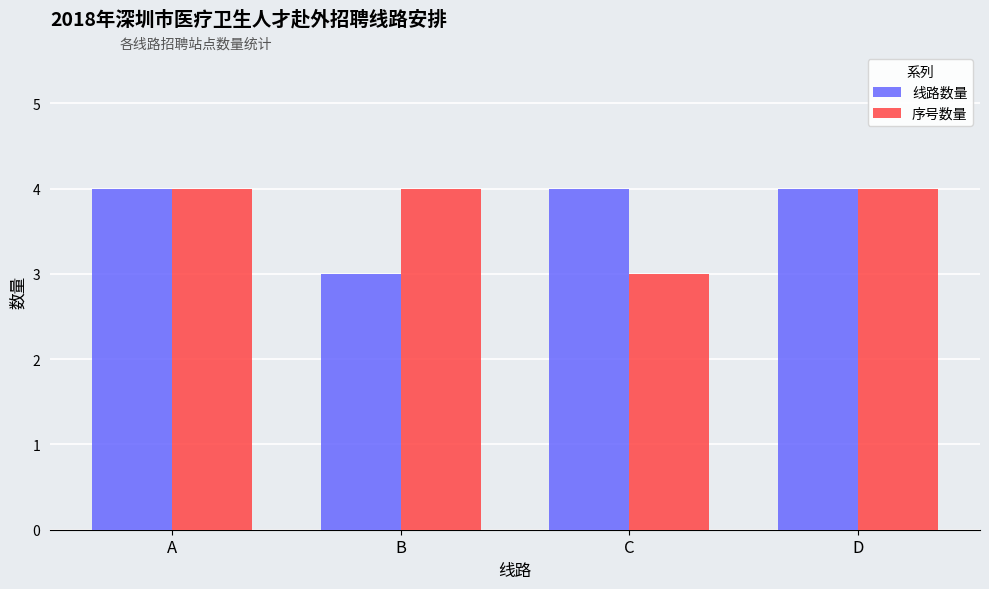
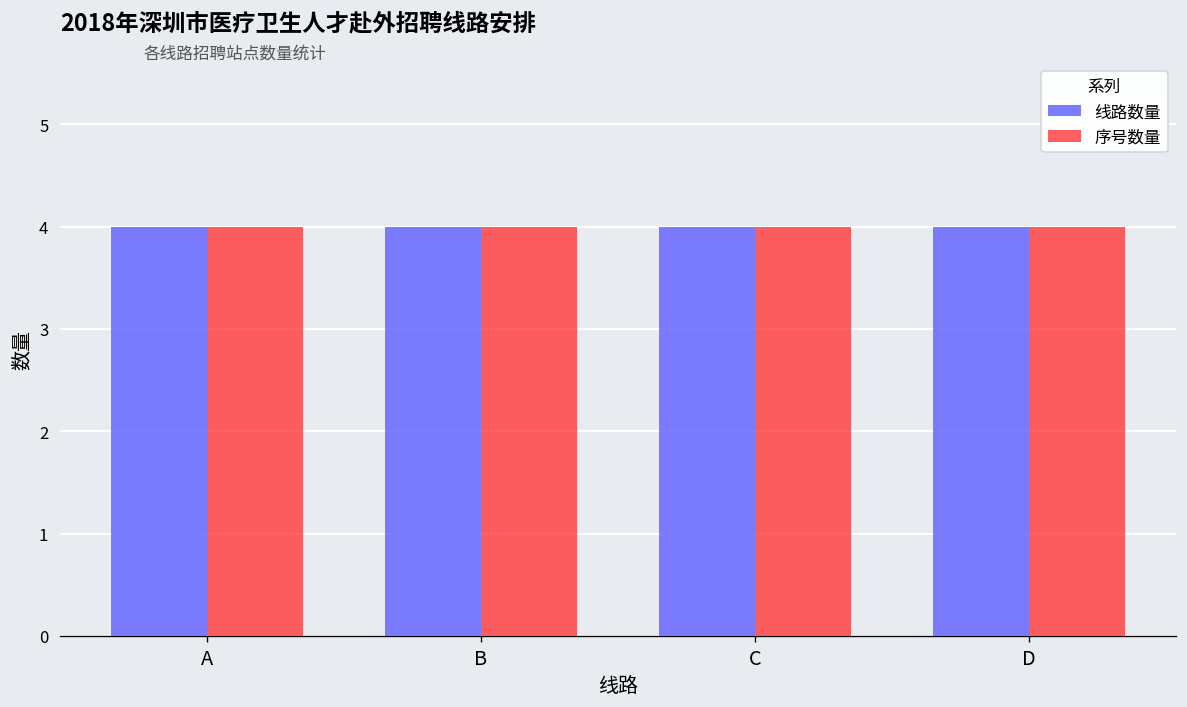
  {
    "线路数量": {
      "A": 4,
-     "B": 3,
+     "B": 4,
      "C": 4,
      "D": 4
    },
    "序号数量": {
      "A": 4,
      "B": 4,
-     "C": 3,
+     "C": 4,
      "D": 4
    }
  }
